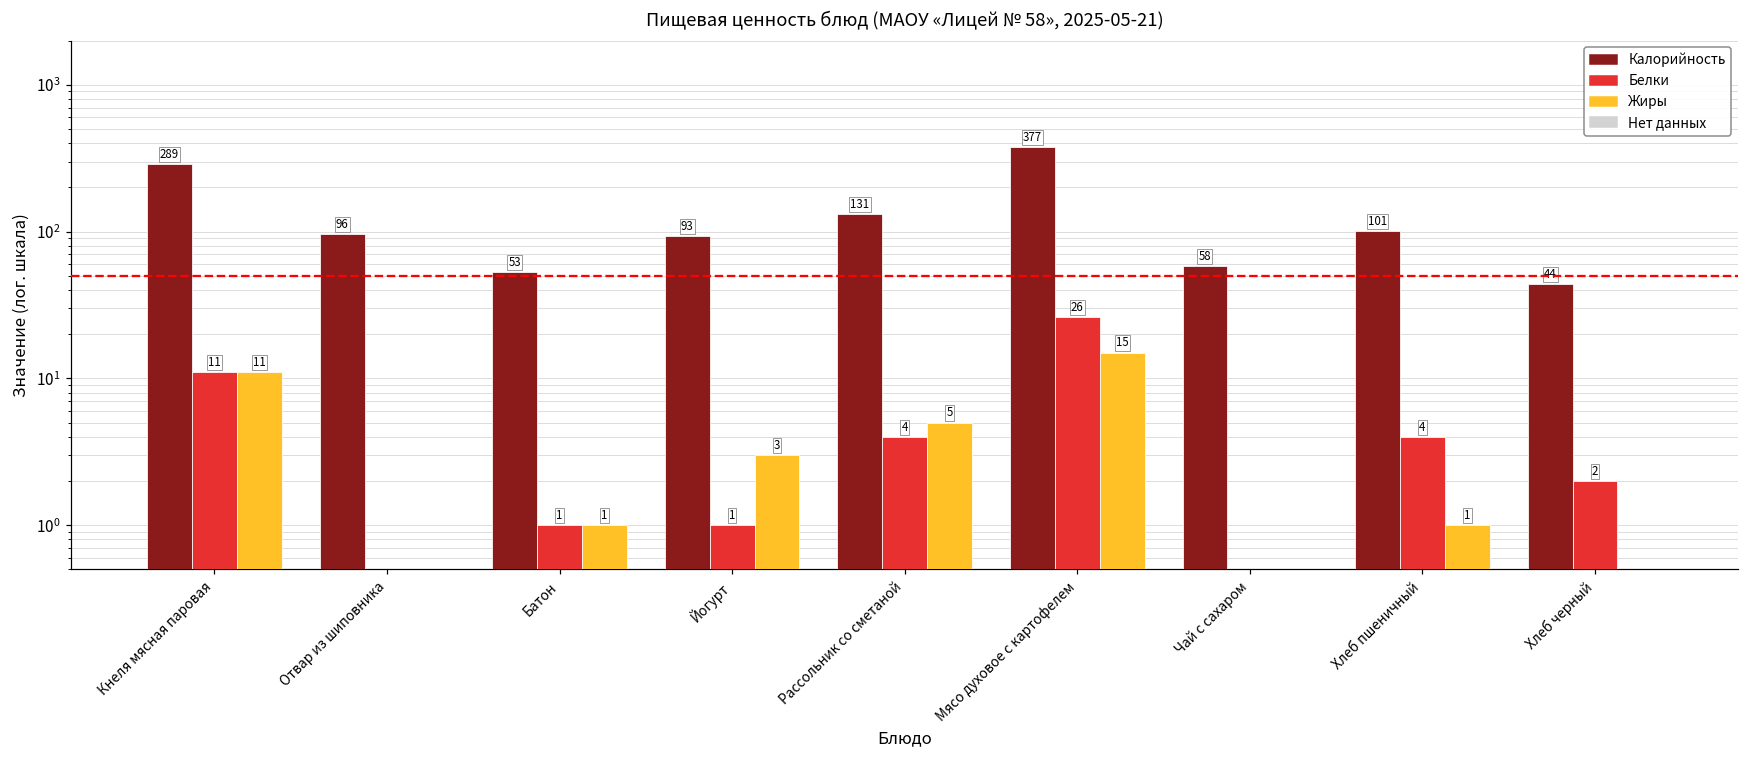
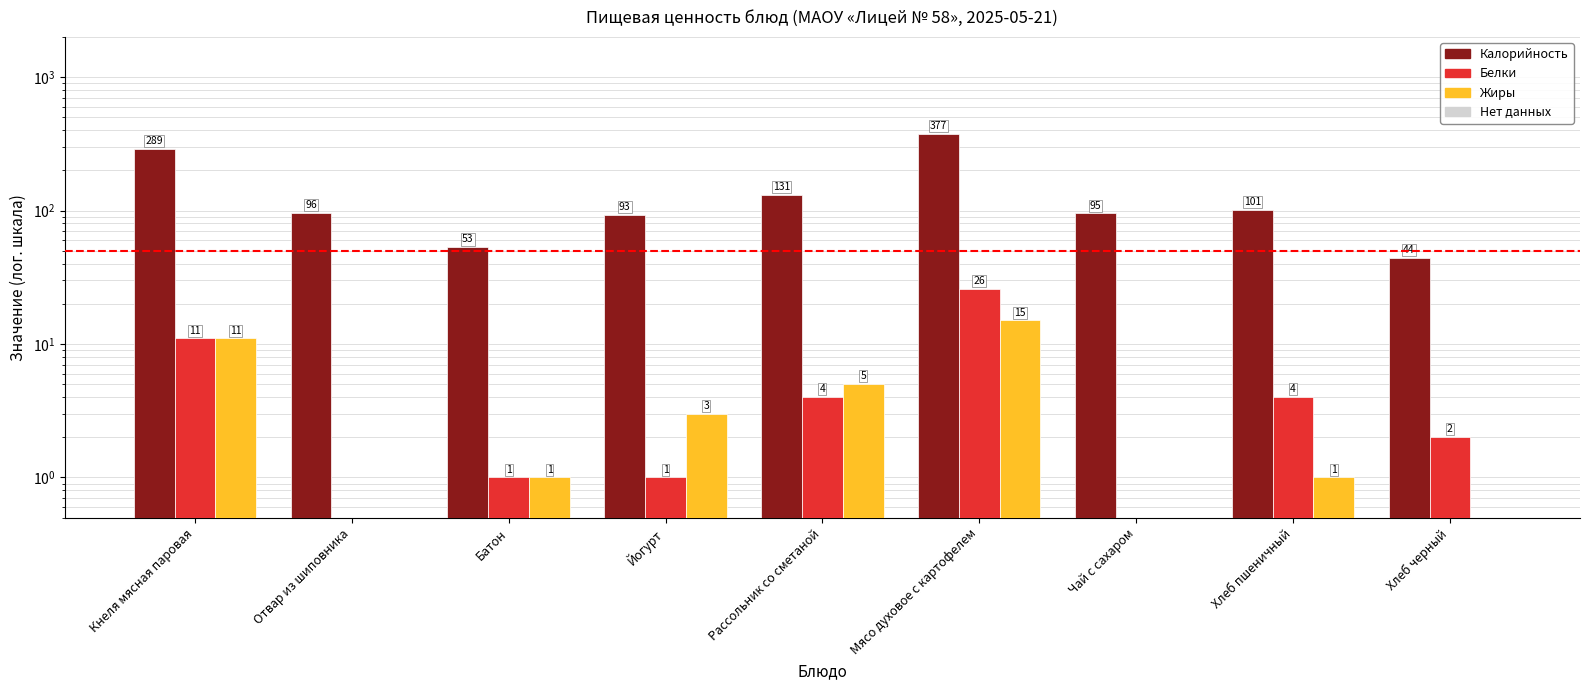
  {
    "Калорийность": {
-     "Чай с сахаром": 58
+     "Чай с сахаром": 95
    }
  }
